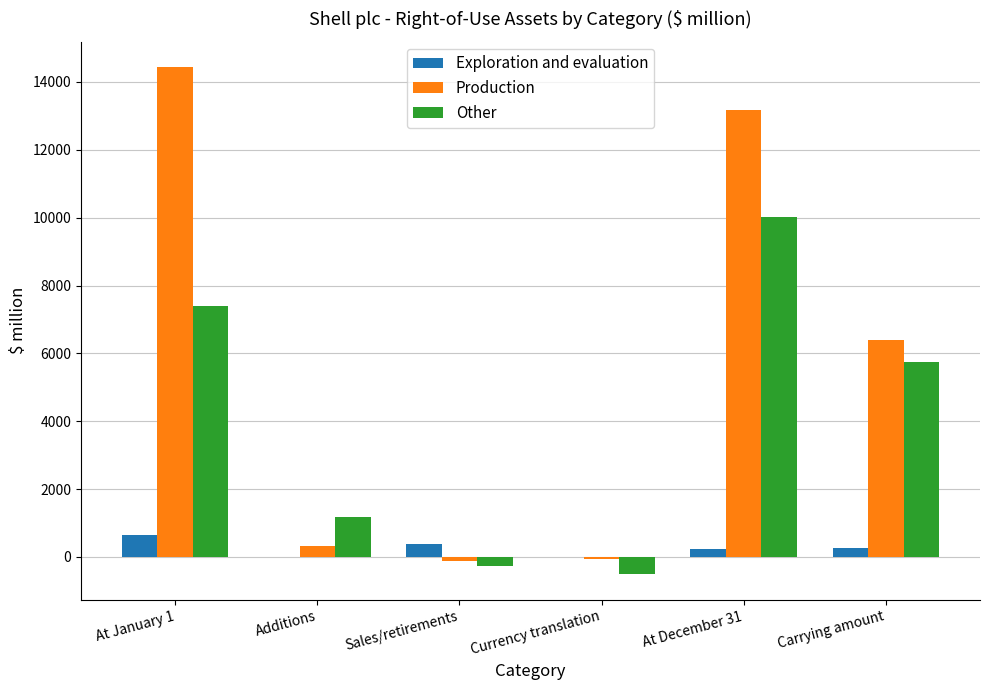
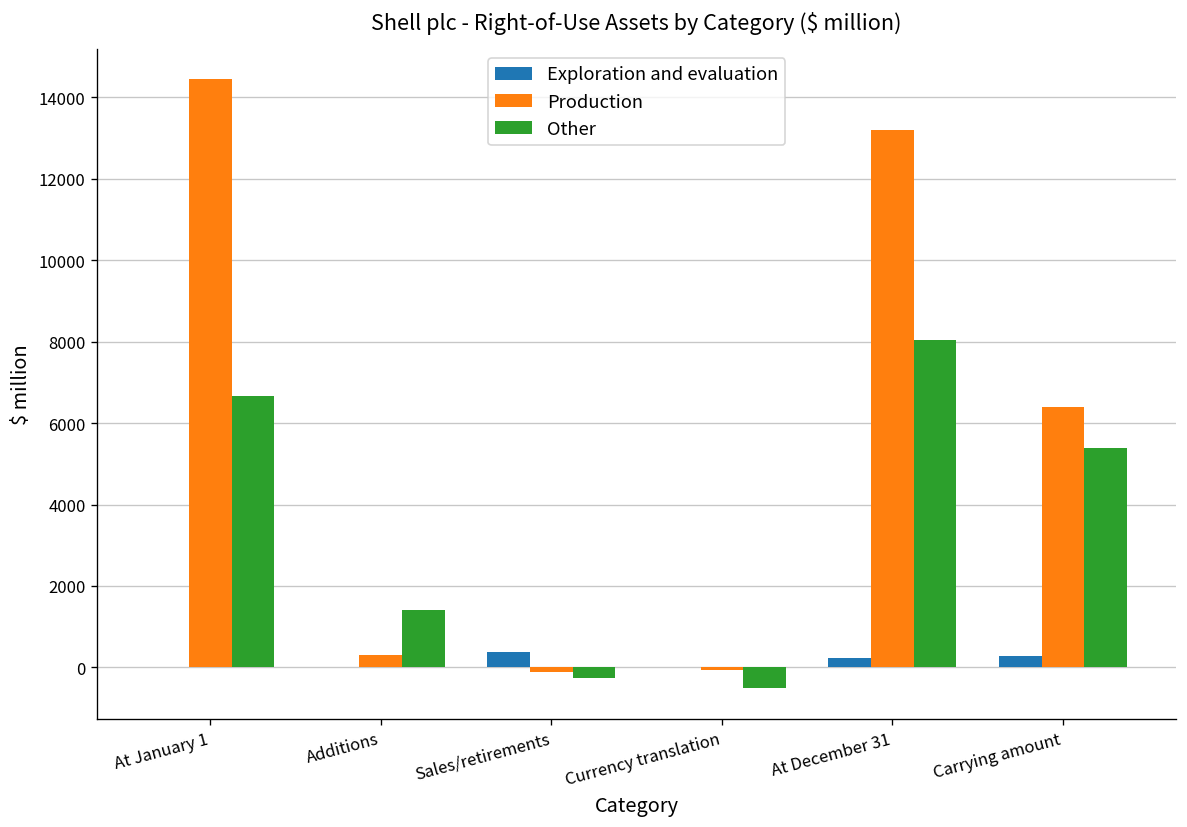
  {
    "Exploration and evaluation": {
-     "At January 1": 700,
+     "At January 1": 0,
      "Additions": 0,
      "Sales/retirements": 400,
      "Currency translation": 0,
      "At December 31": 200,
      "Carrying amount": 300
    },
    "Production": {
      "At January 1": 14400,
      "Additions": 300,
      "Sales/retirements": -100,
      "At December 31": 13200,
      "Carrying amount": 6400
    },
    "Other": {
-     "At January 1": 7400,
-     "Additions": 1200,
+     "At January 1": 6700,
+     "Additions": 1400,
      "Sales/retirements": -300,
      "Currency translation": -500,
-     "At December 31": 10000,
-     "Carrying amount": 5800
+     "At December 31": 8000,
+     "Carrying amount": 5400
    }
  }
